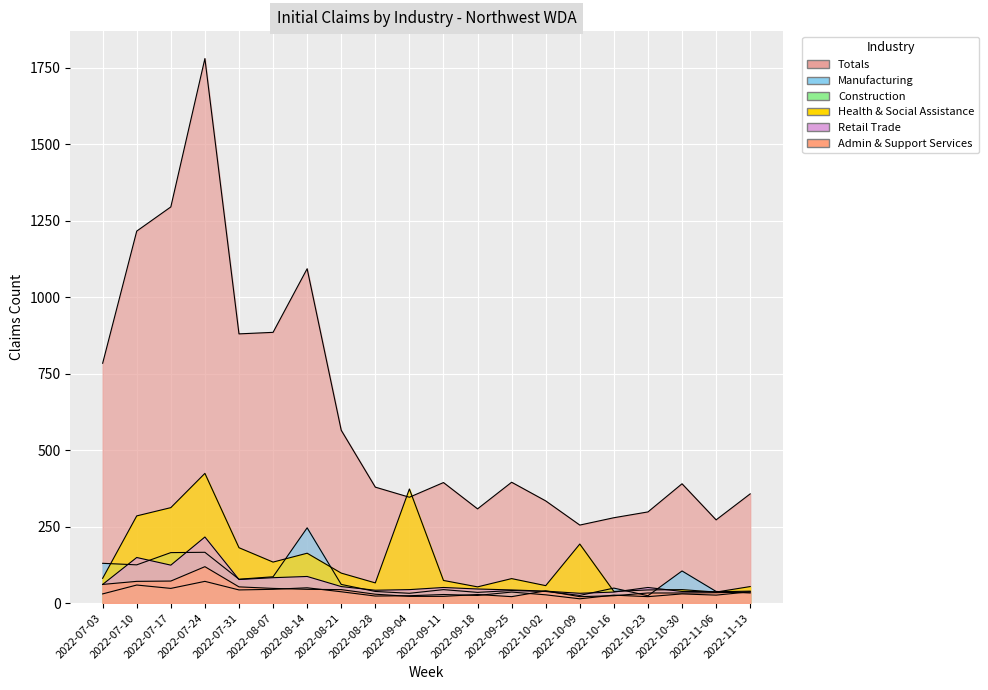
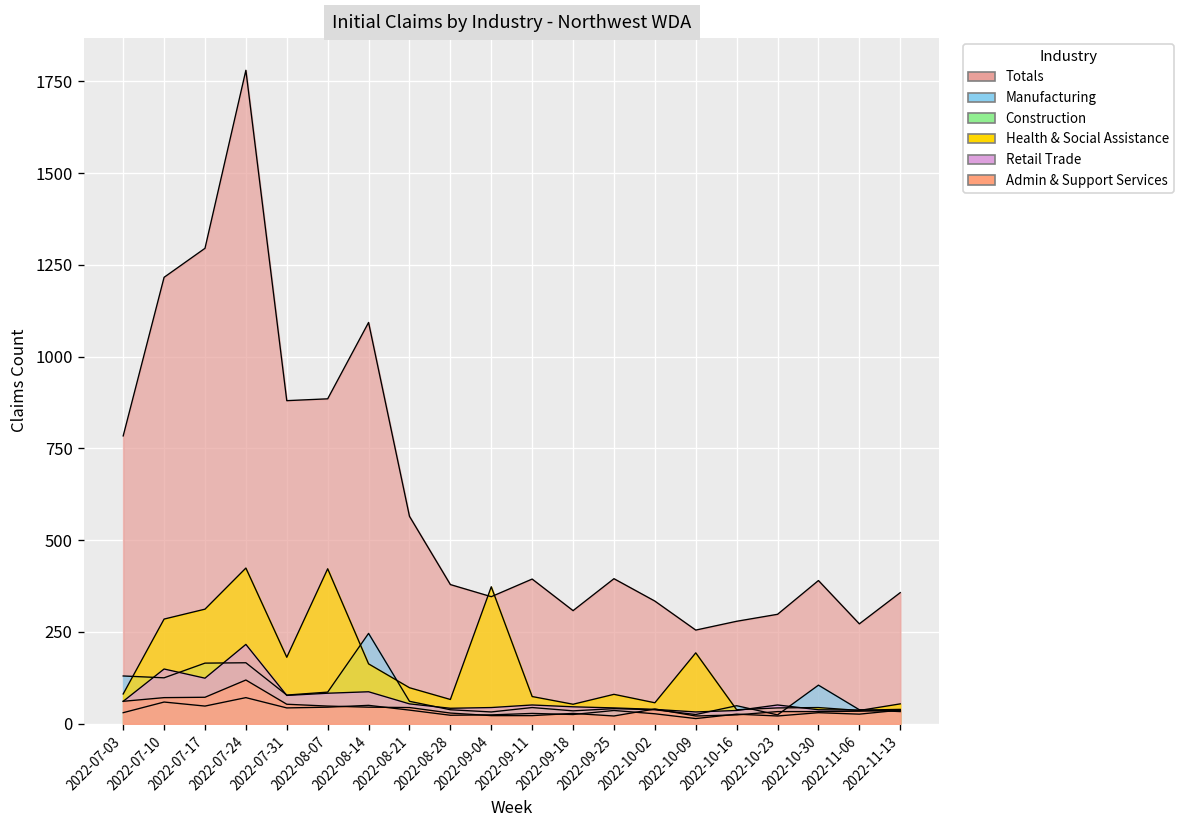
  {
    "Manufacturing": {
      "2022-07-03": 130,
      "2022-07-10": 130,
      "2022-07-17": 170,
      "2022-07-24": 170,
      "2022-08-14": 250,
      "2022-10-16": 50,
      "2022-10-30": 110
    },
    "Construction": {
      "2022-07-03": 30,
      "2022-07-10": 60,
      "2022-07-17": 50,
      "2022-07-24": 70,
      "2022-07-31": 40,
      "2022-10-02": 30
    },
    "Health & Social Assistance": {
      "2022-07-03": 80,
      "2022-07-10": 290,
      "2022-07-17": 310,
      "2022-07-24": 420,
      "2022-07-31": 180,
-     "2022-08-07": 130,
+     "2022-08-07": 420,
      "2022-08-14": 160,
      "2022-08-21": 100,
      "2022-08-28": 70,
      "2022-09-04": 370,
      "2022-09-11": 70,
      "2022-09-25": 80,
      "2022-10-02": 60,
      "2022-10-09": 190,
      "2022-11-13": 50
    },
    "Retail Trade": {
      "2022-07-10": 150,
      "2022-07-17": 120,
      "2022-07-24": 220,
      "2022-08-14": 90,
      "2022-09-04": 40
    }
  }
